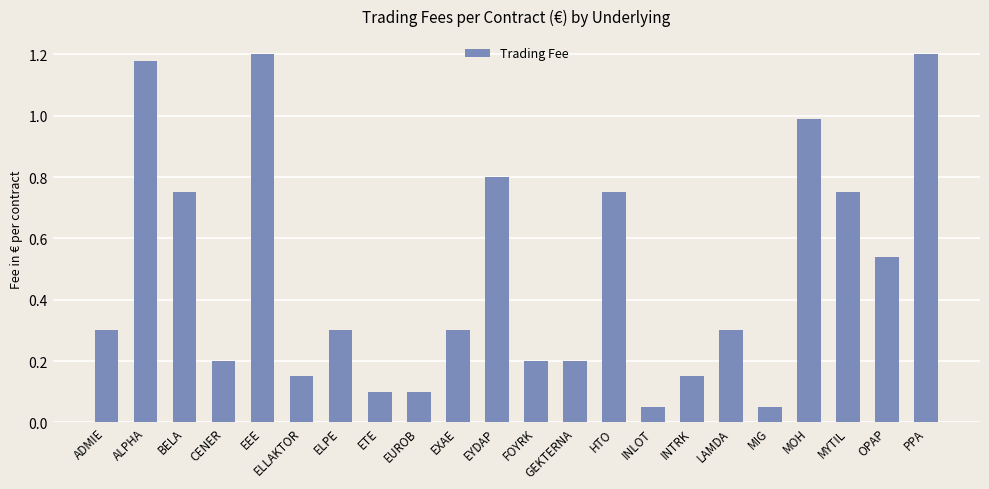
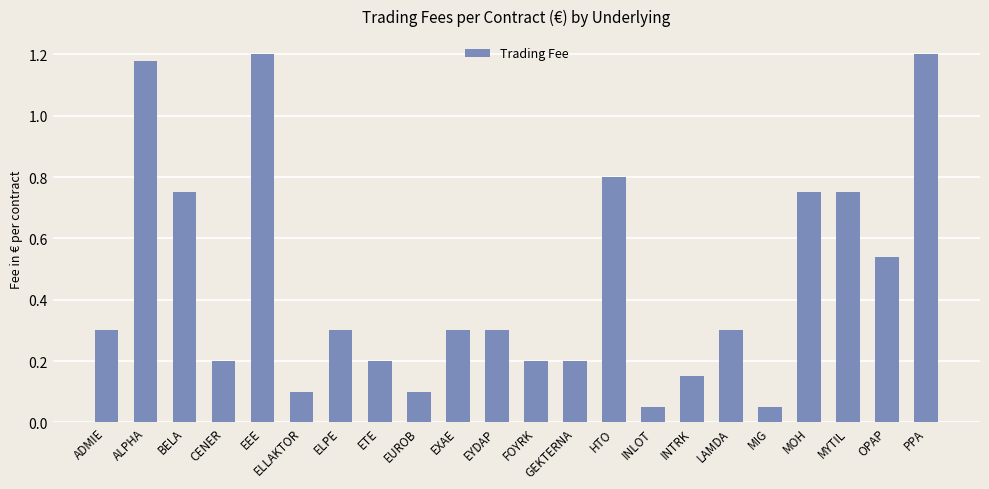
  {
    "ADMIE": 0.30,
    "ALPHA": 1.18,
    "BELA": 0.75,
    "CENER": 0.20,
    "EEE": 1.20,
-   "ELLAKTOR": 0.15,
+   "ELLAKTOR": 0.10,
    "ELPE": 0.30,
-   "ETE": 0.1,
+   "ETE": 0.2,
    "EUROB": 0.10,
    "EXAE": 0.30,
-   "EYDAP": 0.8,
+   "EYDAP": 0.3,
    "FOYRK": 0.20,
    "GEKTERNA": 0.20,
-   "HTO": 0.75,
+   "HTO": 0.80,
    "INLOT": 0.05,
    "INTRK": 0.15,
    "LAMDA": 0.30,
    "MIG": 0.05,
-   "MOH": 0.99,
+   "MOH": 0.75,
    "MYTIL": 0.75,
    "OPAP": 0.54,
    "PPA": 1.20
  }
